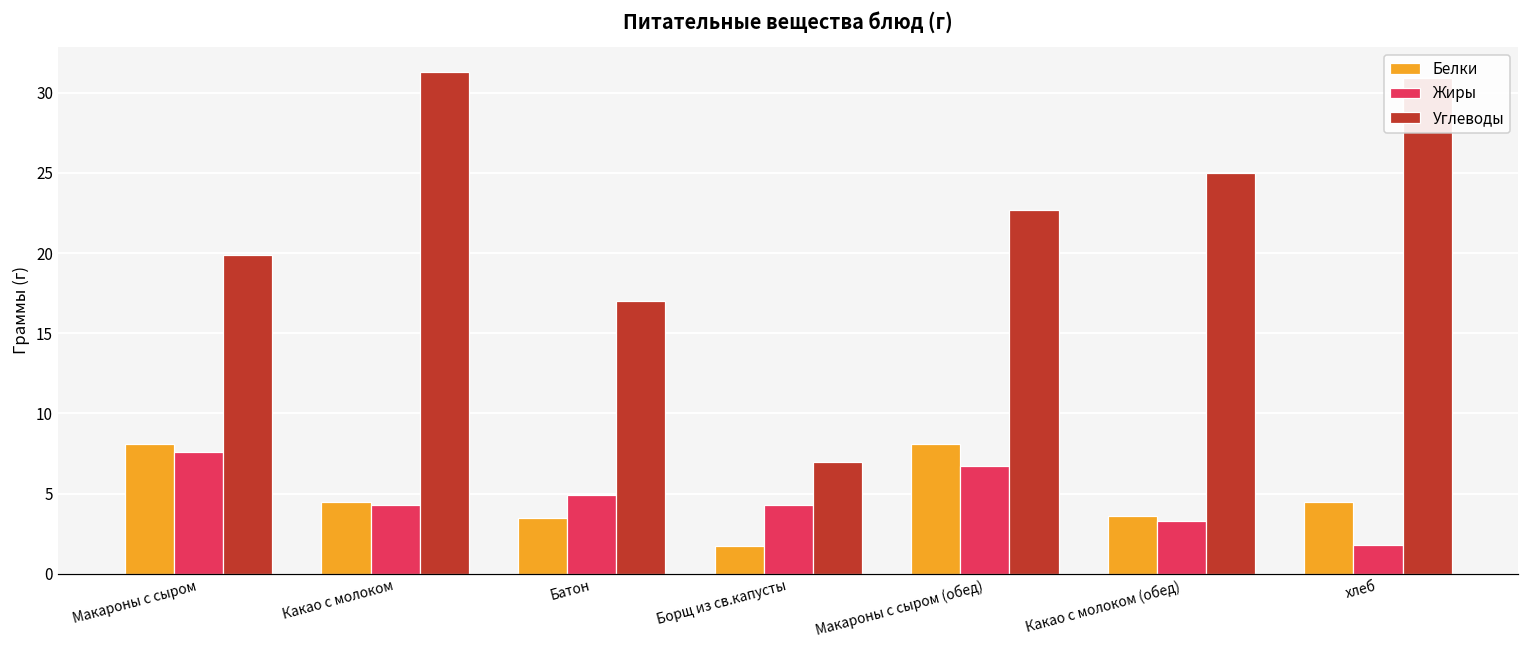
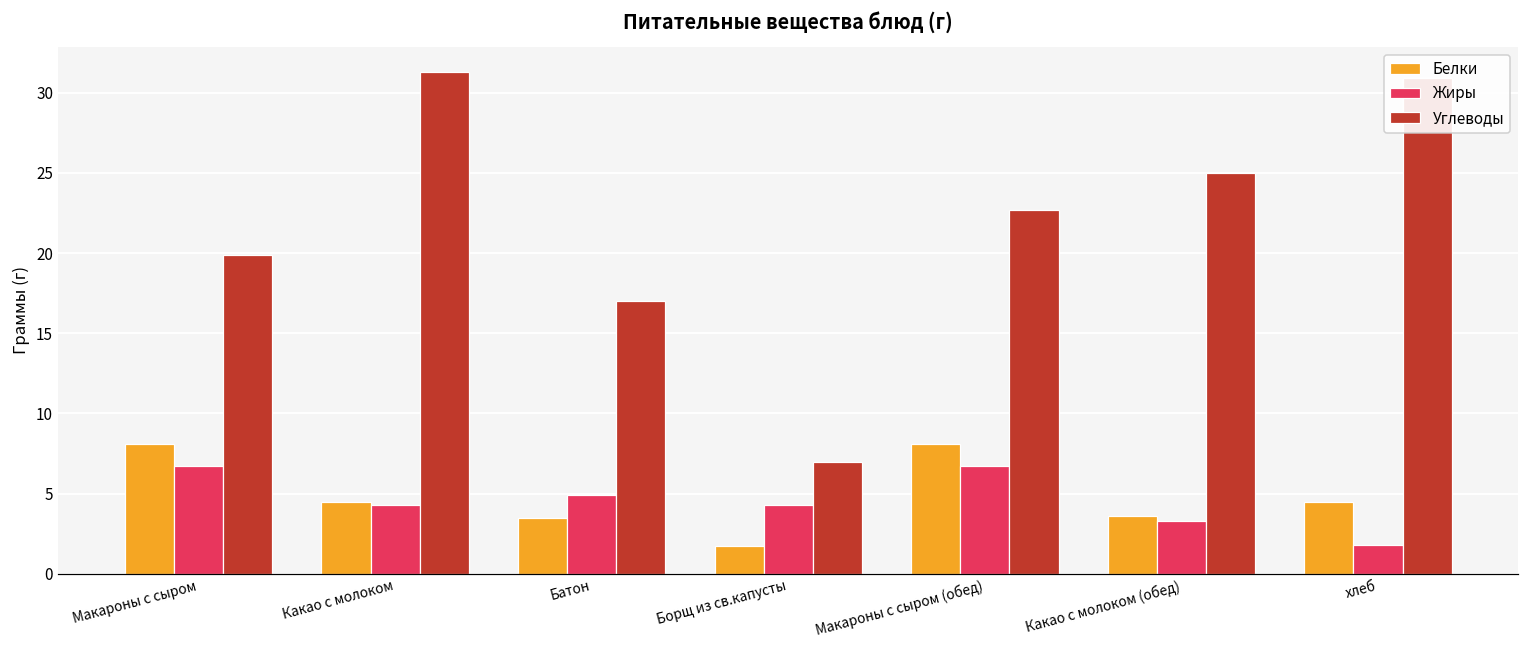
  {
    "Белки": {
      "Макароны с сыром": 8.1,
      "Какао с молоком": 4.5,
      "Батон": 3.5,
      "Борщ из св.капусты": 1.7,
      "Макароны с сыром (обед)": 8.1,
      "Какао с молоком (обед)": 3.6,
      "хлеб": 4.5
    },
    "Жиры": {
-     "Макароны с сыром": 7.6,
+     "Макароны с сыром": 6.7,
      "Какао с молоком": 4.3,
      "Батон": 4.9,
      "Борщ из св.капусты": 4.3,
      "Макароны с сыром (обед)": 6.7,
      "Какао с молоком (обед)": 3.3,
      "хлеб": 1.8
    },
    "Углеводы": {
      "Макароны с сыром": 19.9,
      "Какао с молоком": 31.3,
      "Батон": 17.0,
      "Борщ из св.капусты": 7.0,
      "Макароны с сыром (обед)": 22.7,
      "Какао с молоком (обед)": 25.0
    }
  }
